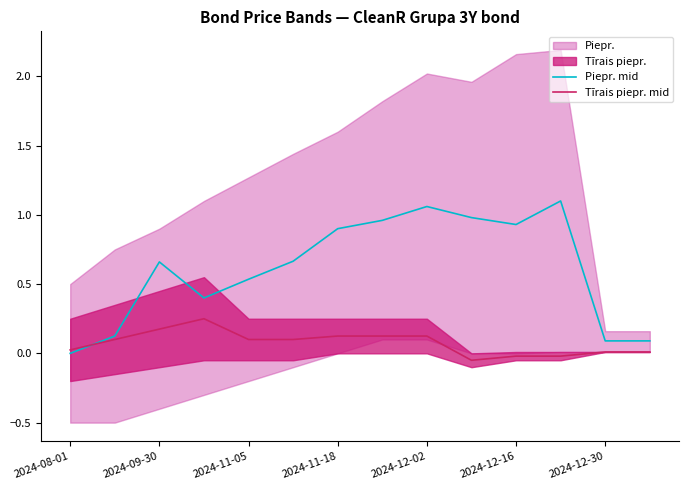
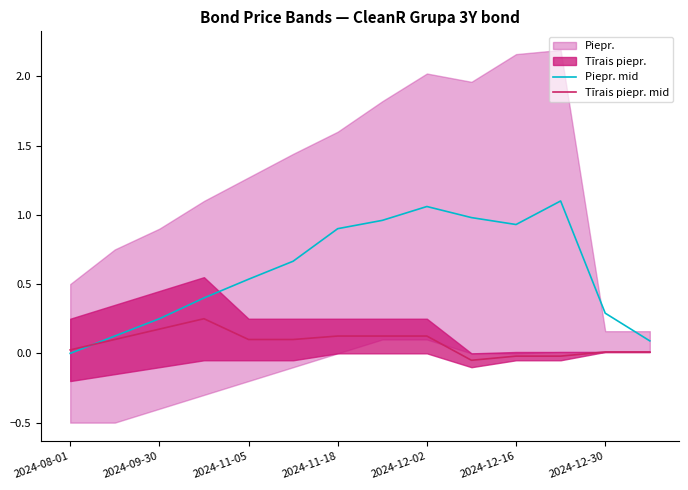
  {
    "Piepr. mid": {
      "2024-08-01": 0.00,
-     "2024-09-30": 0.66,
+     "2024-09-30": 0.25,
      "2024-11-05": 0.53,
      "2024-11-18": 0.90,
      "2024-12-02": 1.06,
      "2024-12-16": 0.93,
-     "2024-12-30": 0.09
+     "2024-12-30": 0.29
    },
    "Piepr.": {
      "2024-11-18": 1.60,
      "2024-12-16": 2.16,
      "2024-12-30": 0.15
    }
  }
